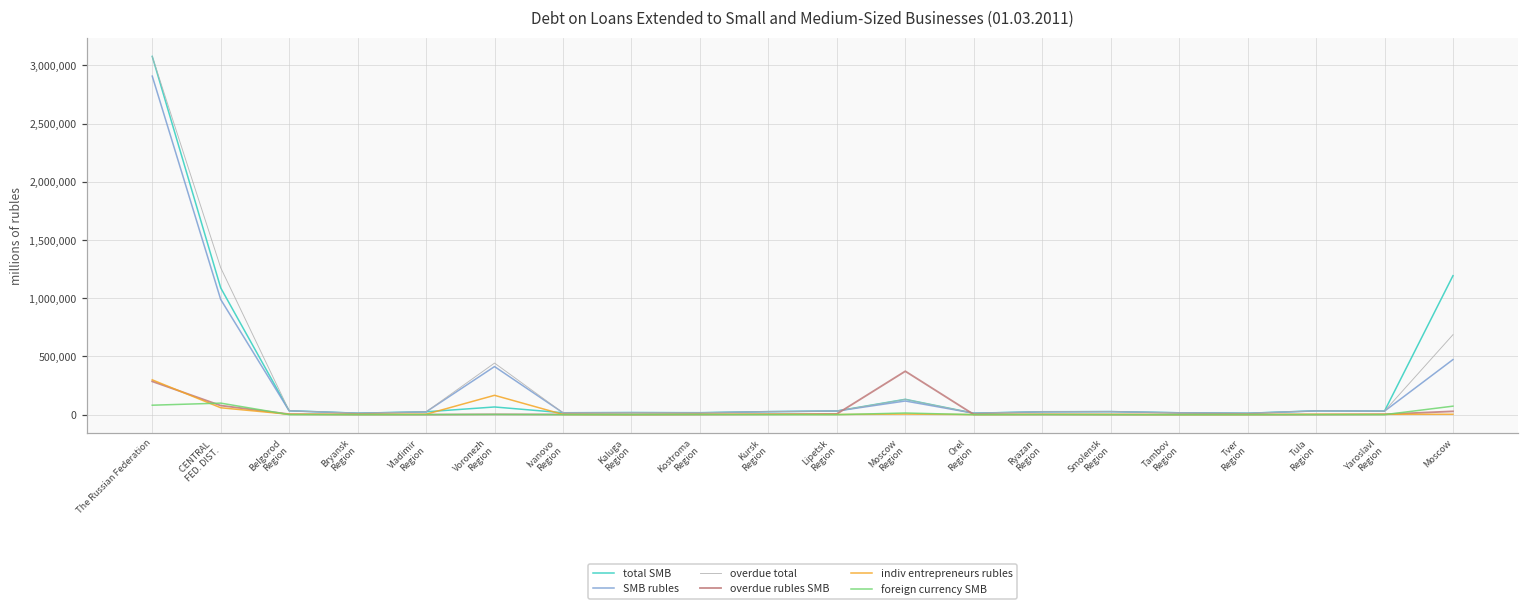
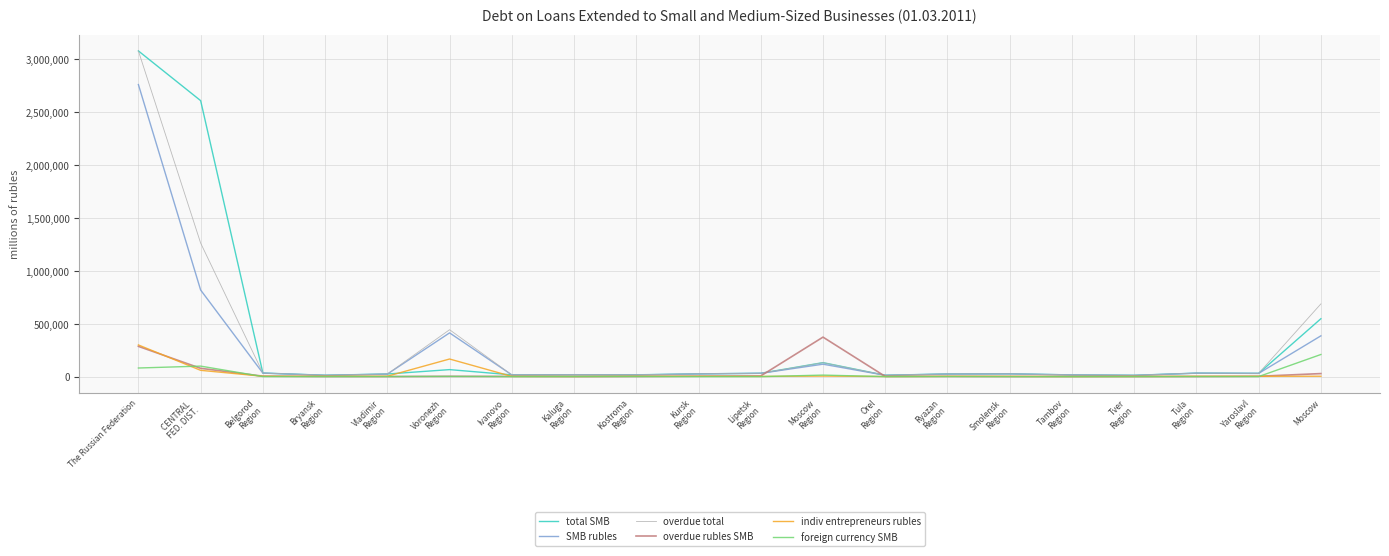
  {
    "total SMB": {
-     "CENTRAL FED. DIST.": "1,090,000",
+     "CENTRAL FED. DIST.": "2,610,000",
      "Voronezh Region": "70,000",
-     "Moscow": "1,190,000"
+     "Moscow": "550,000"
    },
    "SMB rubles": {
-     "The Russian Federation": "2,910,000",
-     "CENTRAL FED. DIST.": "990,000",
+     "The Russian Federation": "2,760,000",
+     "CENTRAL FED. DIST.": "820,000",
      "Voronezh Region": "410,000",
-     "Moscow": "470,000"
+     "Moscow": "390,000"
    },
    "overdue total": {
      "CENTRAL FED. DIST.": "1,260,000",
      "Voronezh Region": "440,000",
      "Moscow": "690,000"
    },
    "overdue rubles SMB": {
      "Moscow Region": "370,000",
      "Moscow": "30,000"
    },
    "indiv entrepreneurs rubles": {
      "Voronezh Region": "170,000",
      "Moscow": "0"
    },
    "foreign currency SMB": {
      "The Russian Federation": "80,000",
-     "Moscow": "70,000"
+     "Moscow": "210,000"
    }
  }
